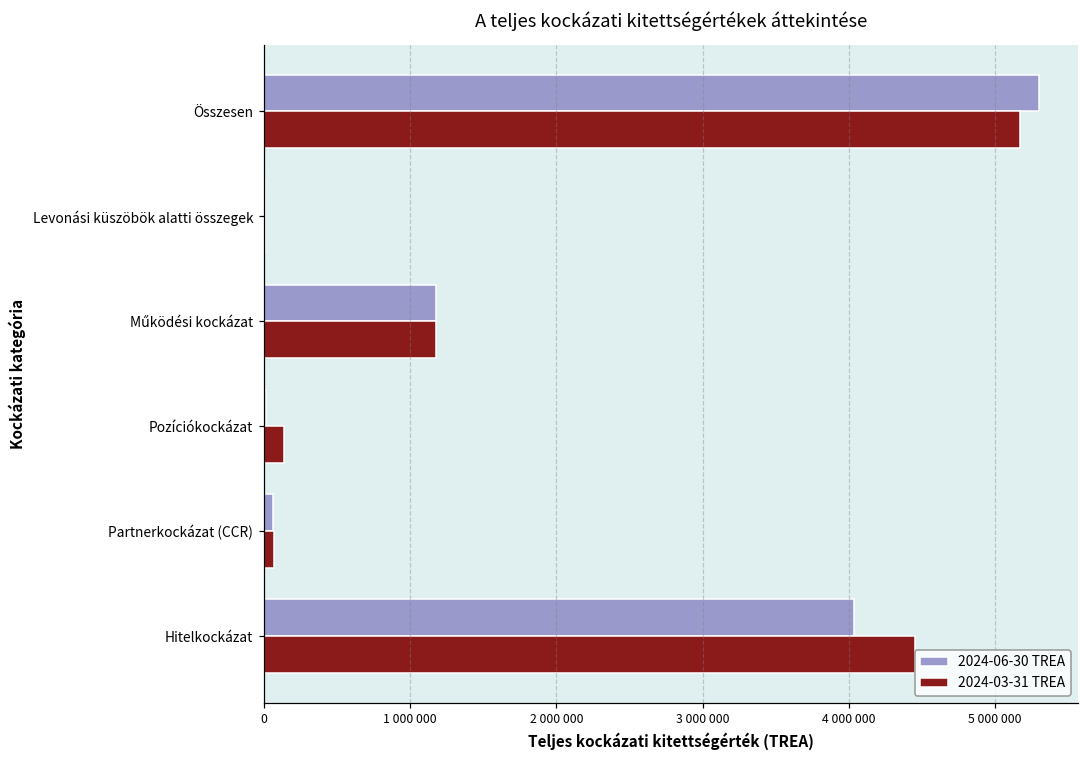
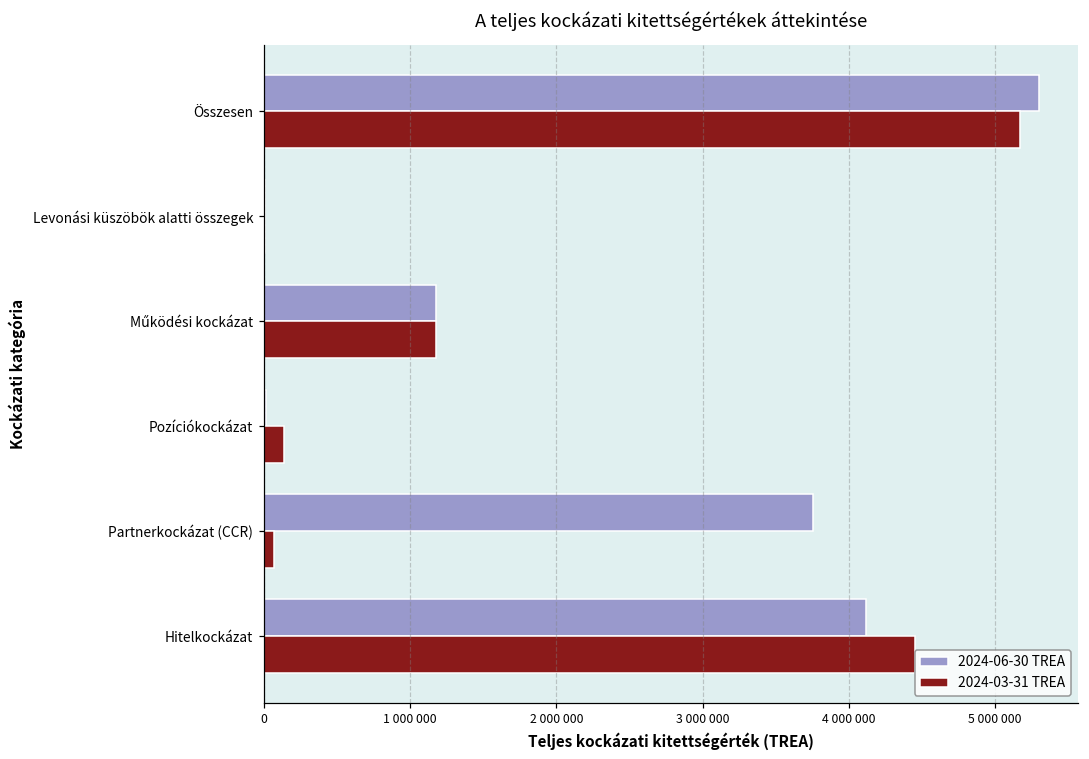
  {
    "2024-06-30 TREA": {
      "Összesen": 5300000,
      "Működési kockázat": 1180000,
-     "Partnerkockázat (CCR)": 70000,
-     "Hitelkockázat": 4040000
+     "Partnerkockázat (CCR)": 3750000,
+     "Hitelkockázat": 4120000
    },
    "2024-03-31 TREA": {
      "Összesen": 5170000,
      "Működési kockázat": 1180000,
      "Pozíciókockázat": 140000,
      "Partnerkockázat (CCR)": 70000
    }
  }
